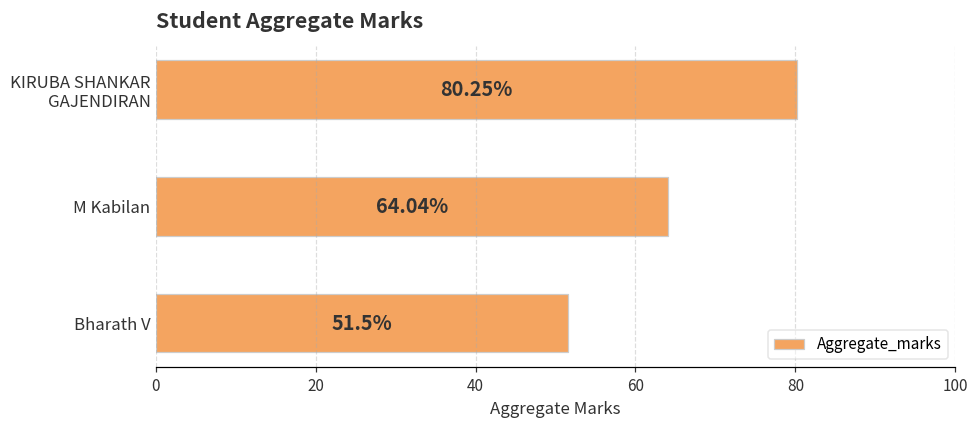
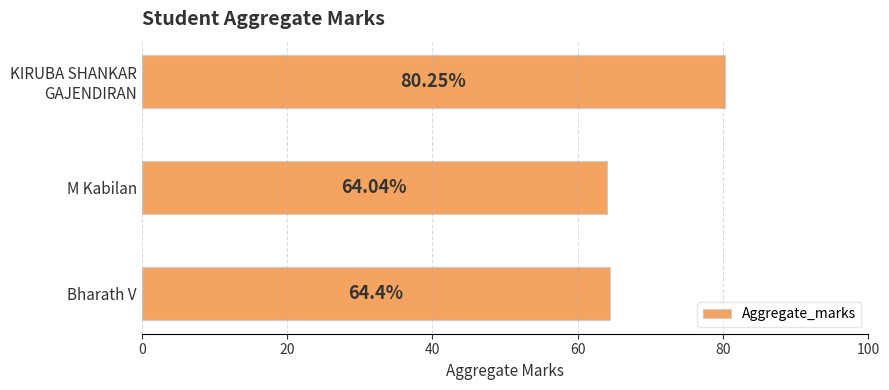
  {
    "KIRUBA SHANKAR GAJENDIRAN": "80.25%",
    "M Kabilan": "64.04%",
-   "Bharath V": "51.5%"
+   "Bharath V": "64.4%"
  }
